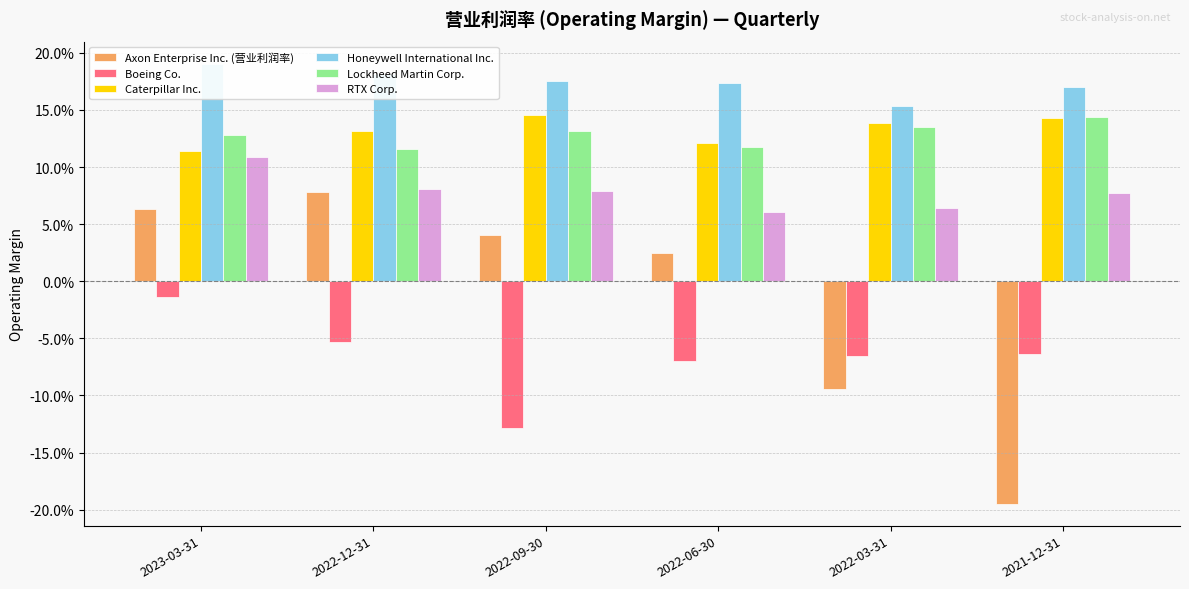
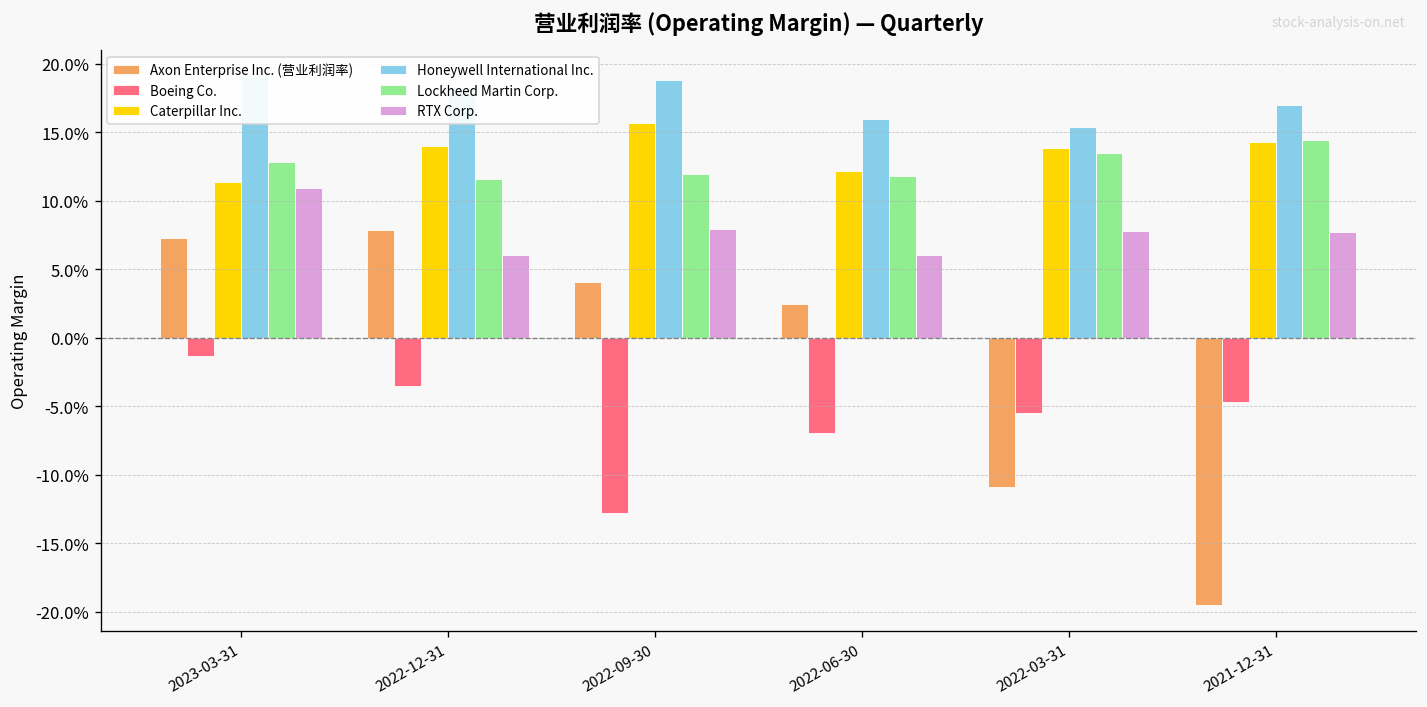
  {
    "Axon Enterprise Inc. (营业利润率)": {
-     "2023-03-31": "6.3%",
+     "2023-03-31": "7.3%",
      "2022-12-31": "7.8%",
      "2022-09-30": "4.1%",
      "2022-06-30": "2.5%",
-     "2022-03-31": "-9.4%",
+     "2022-03-31": "-10.9%",
      "2021-12-31": "-19.5%"
    },
    "Boeing Co.": {
      "2023-03-31": "-1.4%",
-     "2022-12-31": "-5.3%",
+     "2022-12-31": "-3.5%",
      "2022-09-30": "-12.8%",
      "2022-06-30": "-7.0%",
-     "2022-03-31": "-6.5%",
-     "2021-12-31": "-6.4%"
+     "2022-03-31": "-5.5%",
+     "2021-12-31": "-4.7%"
    },
    "Caterpillar Inc.": {
      "2023-03-31": "11.4%",
-     "2022-12-31": "13.2%",
-     "2022-09-30": "14.6%",
+     "2022-12-31": "14.0%",
+     "2022-09-30": "15.7%",
      "2022-06-30": "12.1%",
      "2022-03-31": "13.9%",
      "2021-12-31": "14.3%"
    },
    "Honeywell International Inc.": {
-     "2022-09-30": "17.5%",
-     "2022-06-30": "17.3%",
+     "2022-09-30": "18.8%",
+     "2022-06-30": "16.0%",
      "2022-03-31": "15.4%",
      "2021-12-31": "17.0%"
    },
    "Lockheed Martin Corp.": {
      "2023-03-31": "12.8%",
      "2022-12-31": "11.6%",
-     "2022-09-30": "13.2%",
+     "2022-09-30": "11.9%",
      "2022-06-30": "11.8%",
      "2022-03-31": "13.5%",
      "2021-12-31": "14.4%"
    },
    "RTX Corp.": {
      "2023-03-31": "10.9%",
-     "2022-12-31": "8.1%",
+     "2022-12-31": "6.0%",
      "2022-09-30": "7.9%",
      "2022-06-30": "6.1%",
-     "2022-03-31": "6.4%",
+     "2022-03-31": "7.8%",
      "2021-12-31": "7.7%"
    }
  }
